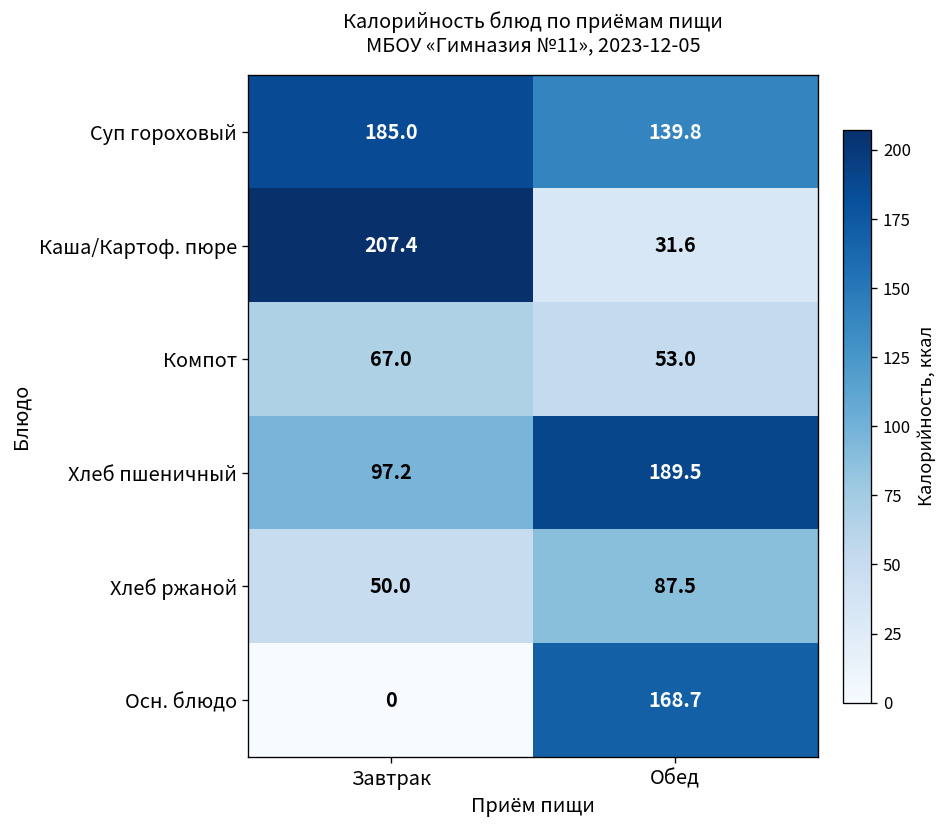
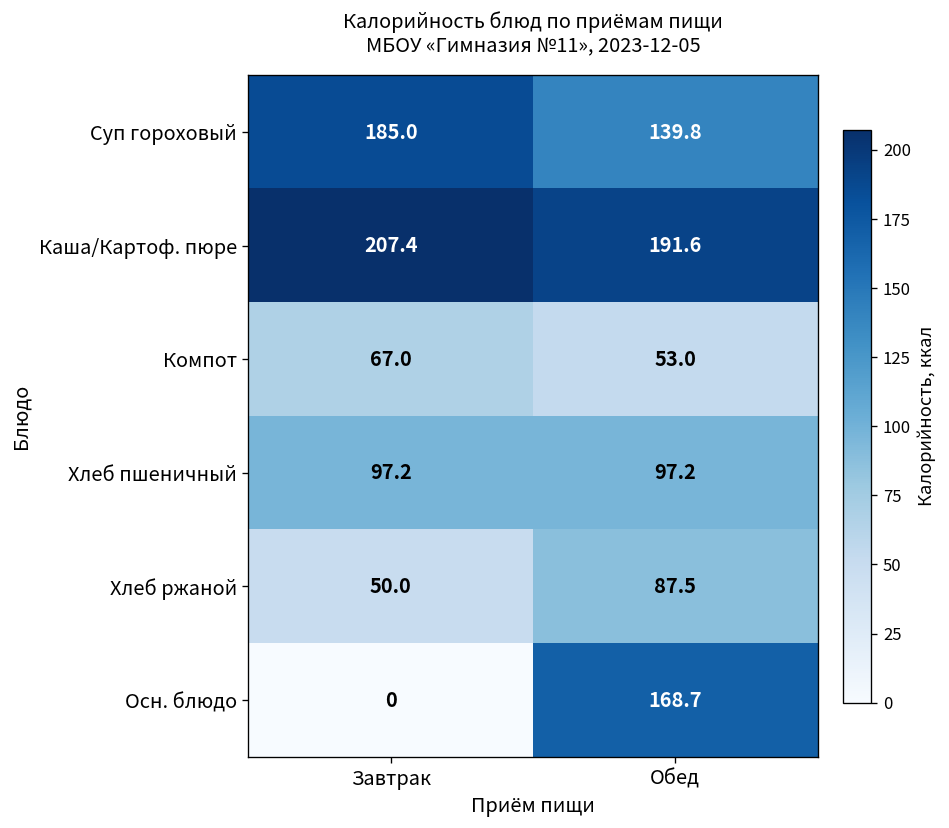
  {
    "Суп гороховый": {
      "Завтрак": 185.0,
      "Обед": 139.8
    },
    "Каша/Картоф. пюре": {
      "Завтрак": 207.4,
-     "Обед": 31.6
+     "Обед": 191.6
    },
    "Компот": {
      "Завтрак": 67.0,
      "Обед": 53.0
    },
    "Хлеб пшеничный": {
      "Завтрак": 97.2,
-     "Обед": 189.5
+     "Обед": 97.2
    },
    "Хлеб ржаной": {
      "Завтрак": 50.0,
      "Обед": 87.5
    },
    "Осн. блюдо": {
      "Завтрак": 0,
      "Обед": 168.7
    }
  }
